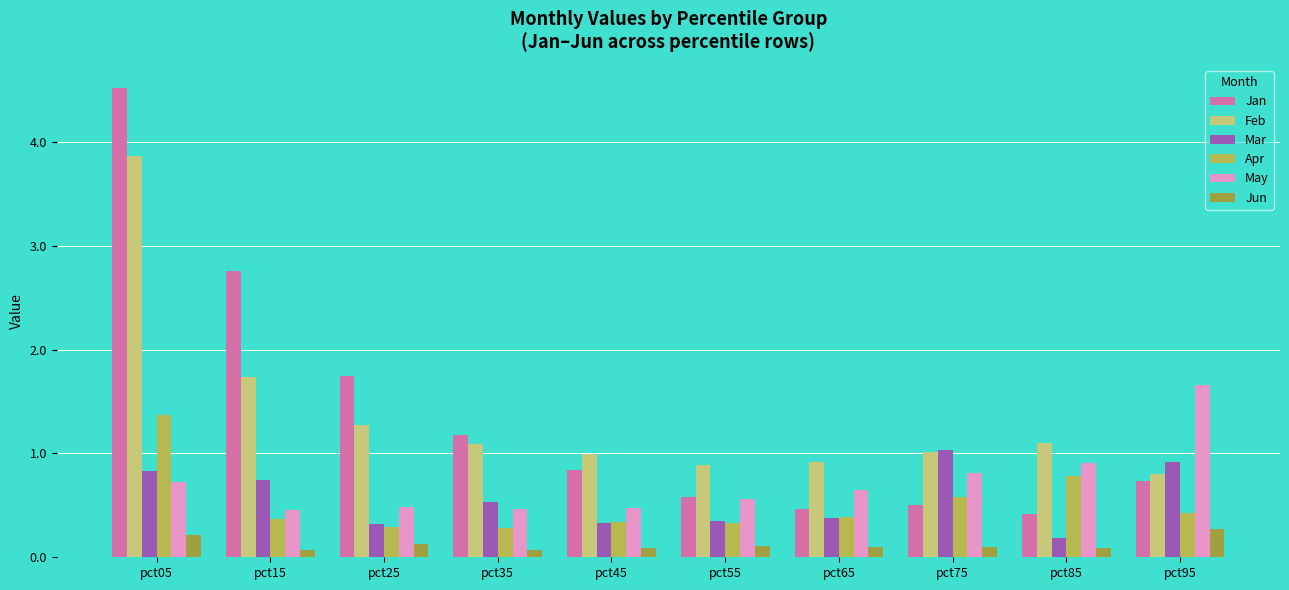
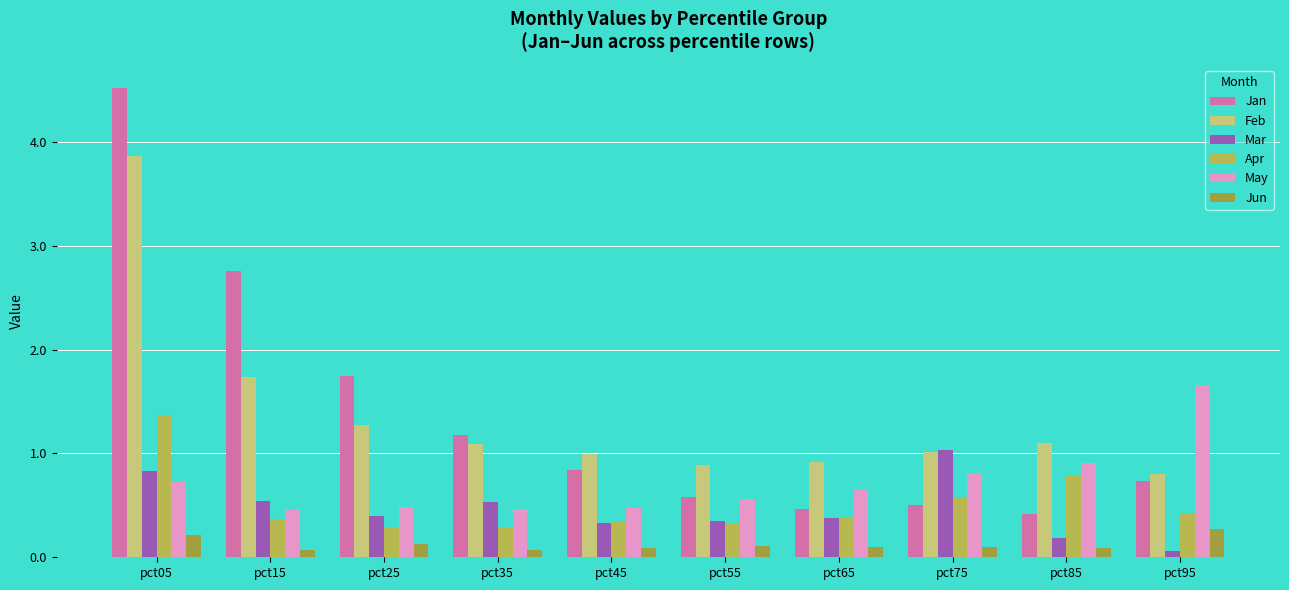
  {
    "Mar": {
      "pct05": 0.83,
-     "pct15": 0.74,
-     "pct25": 0.32,
+     "pct15": 0.54,
+     "pct25": 0.40,
      "pct35": 0.53,
      "pct45": 0.33,
      "pct55": 0.35,
      "pct65": 0.38,
      "pct75": 1.03,
      "pct85": 0.18,
-     "pct95": 0.92
+     "pct95": 0.06
    }
  }
